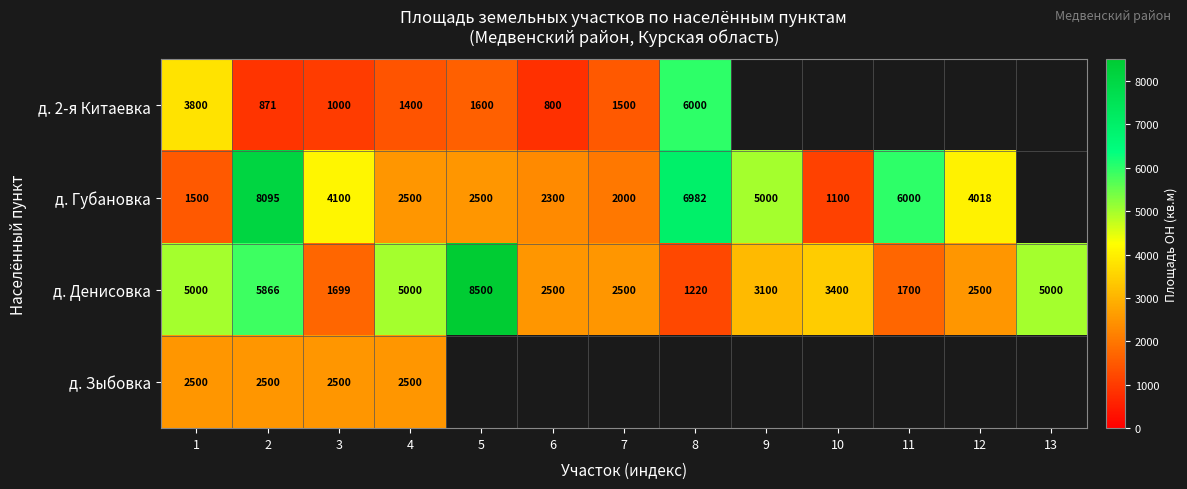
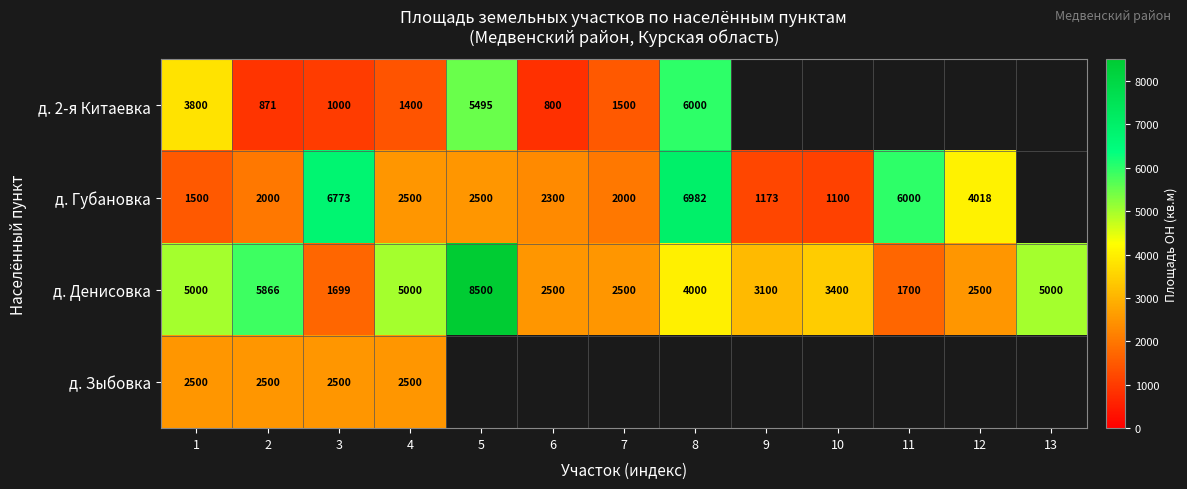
  {
    "д. 2-я Китаевка": {
      "1": 3800,
      "2": 871,
      "3": 1000,
      "4": 1400,
-     "5": 1600,
+     "5": 5495,
      "6": 800,
      "7": 1500,
      "8": 6000
    },
    "д. Губановка": {
      "1": 1500,
-     "2": 8095,
-     "3": 4100,
+     "2": 2000,
+     "3": 6773,
      "4": 2500,
      "5": 2500,
      "6": 2300,
      "7": 2000,
      "8": 6982,
-     "9": 5000,
+     "9": 1173,
      "10": 1100,
      "11": 6000,
      "12": 4018
    },
    "д. Денисовка": {
      "1": 5000,
      "2": 5866,
      "3": 1699,
      "4": 5000,
      "5": 8500,
      "6": 2500,
      "7": 2500,
-     "8": 1220,
+     "8": 4000,
      "9": 3100,
      "10": 3400,
      "11": 1700,
      "12": 2500,
      "13": 5000
    },
    "д. Зыбовка": {
      "1": 2500,
      "2": 2500,
      "3": 2500,
      "4": 2500
    }
  }
